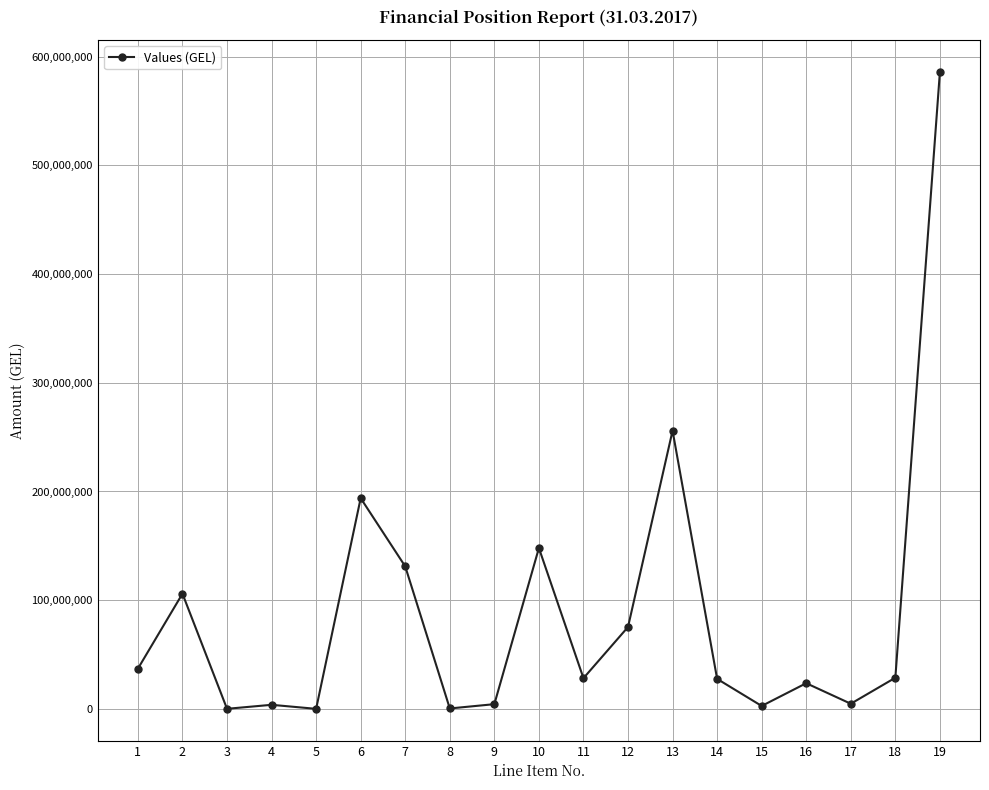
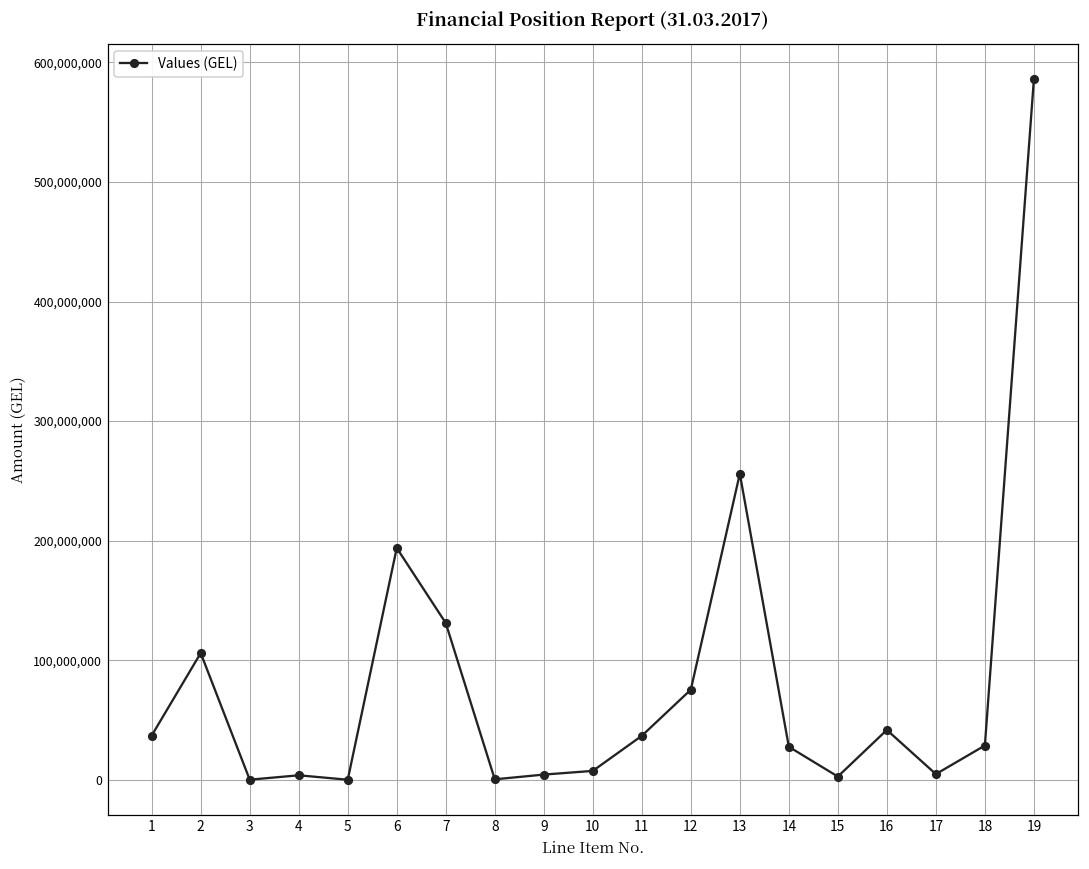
  {
    "1": "37,000,000",
    "2": "106,000,000",
    "3": "0",
    "4": "4,000,000",
    "5": "0",
    "6": "194,000,000",
    "7": "131,000,000",
    "8": "0",
    "9": "4,000,000",
-   "10": "148,000,000",
-   "11": "28,000,000",
+   "10": "7,000,000",
+   "11": "37,000,000",
    "12": "75,000,000",
    "13": "256,000,000",
    "14": "28,000,000",
    "15": "3,000,000",
-   "16": "24,000,000",
+   "16": "42,000,000",
    "17": "5,000,000",
    "18": "29,000,000",
    "19": "586,000,000"
  }
